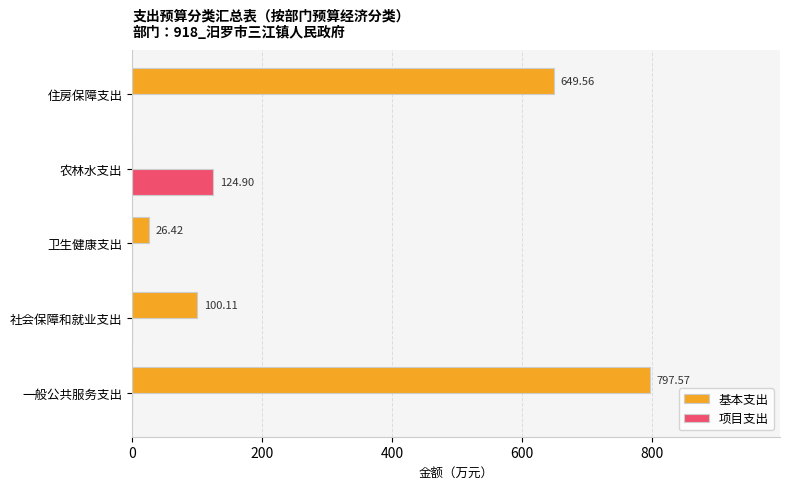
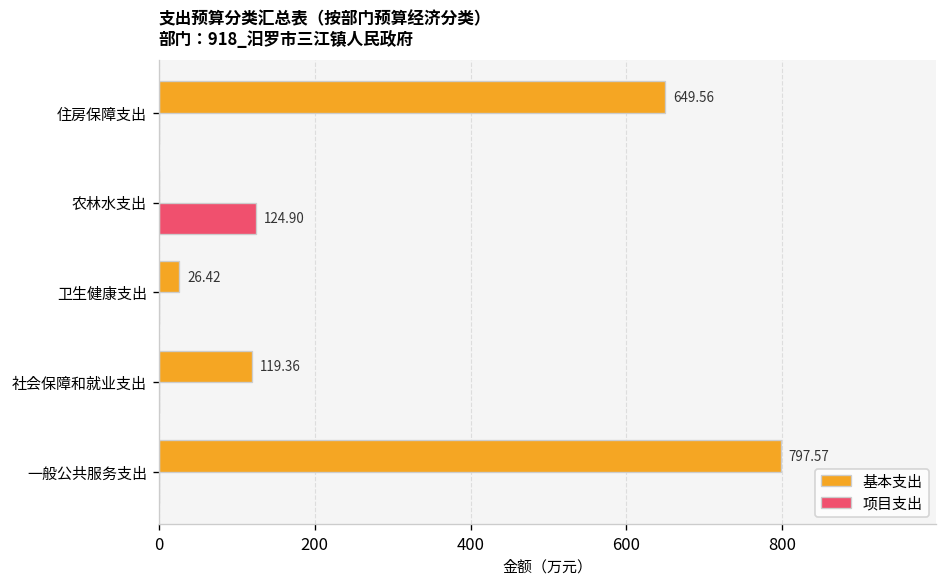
  {
    "基本支出": {
      "住房保障支出": 649.56,
      "卫生健康支出": 26.42,
-     "社会保障和就业支出": 100.11,
+     "社会保障和就业支出": 119.36,
      "一般公共服务支出": 797.57
    },
    "项目支出": {
      "农林水支出": 124.90
    }
  }
